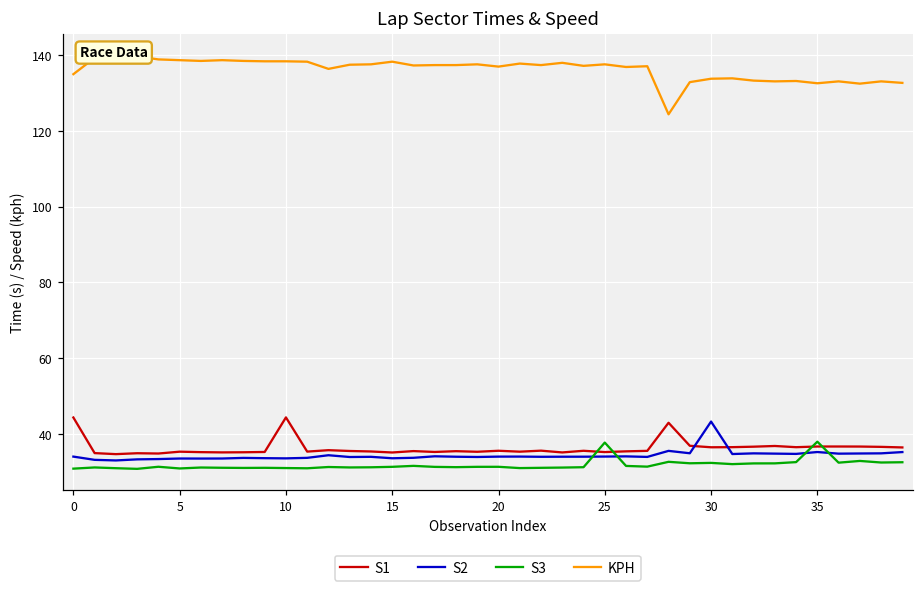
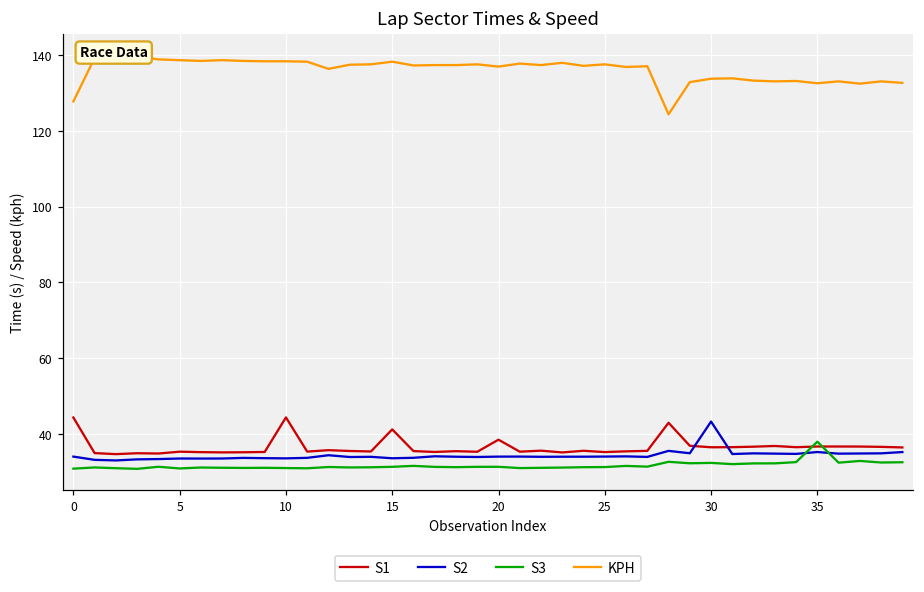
  {
    "S1": {
      "0": 44,
      "5": 35,
      "10": 44,
-     "15": 35,
-     "20": 36,
+     "15": 41,
+     "20": 38,
      "25": 35,
      "30": 36,
      "35": 37
    },
    "S2": {
      "0": 34,
      "5": 33,
      "10": 34,
      "15": 34,
      "20": 34,
      "25": 34,
      "30": 43,
      "35": 35
    },
    "S3": {
      "0": 31,
      "5": 31,
      "10": 31,
      "15": 31,
      "20": 31,
-     "25": 38,
+     "25": 31,
      "30": 32,
      "35": 38
    },
    "KPH": {
-     "0": 135,
+     "0": 128,
      "5": 139,
      "10": 138,
      "15": 138,
      "20": 137,
      "25": 138,
      "30": 134,
      "35": 133
    }
  }
